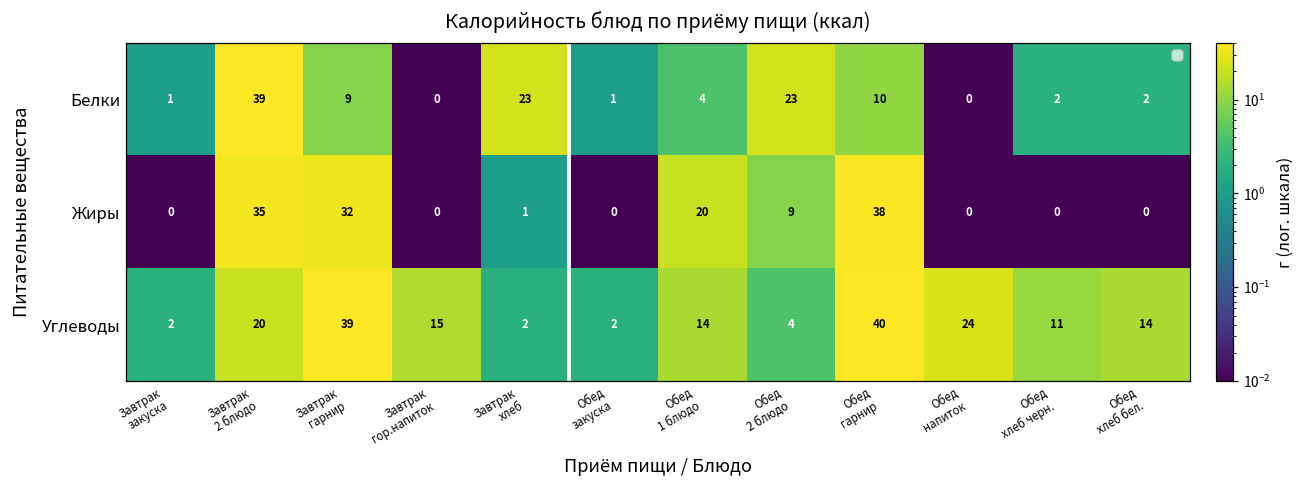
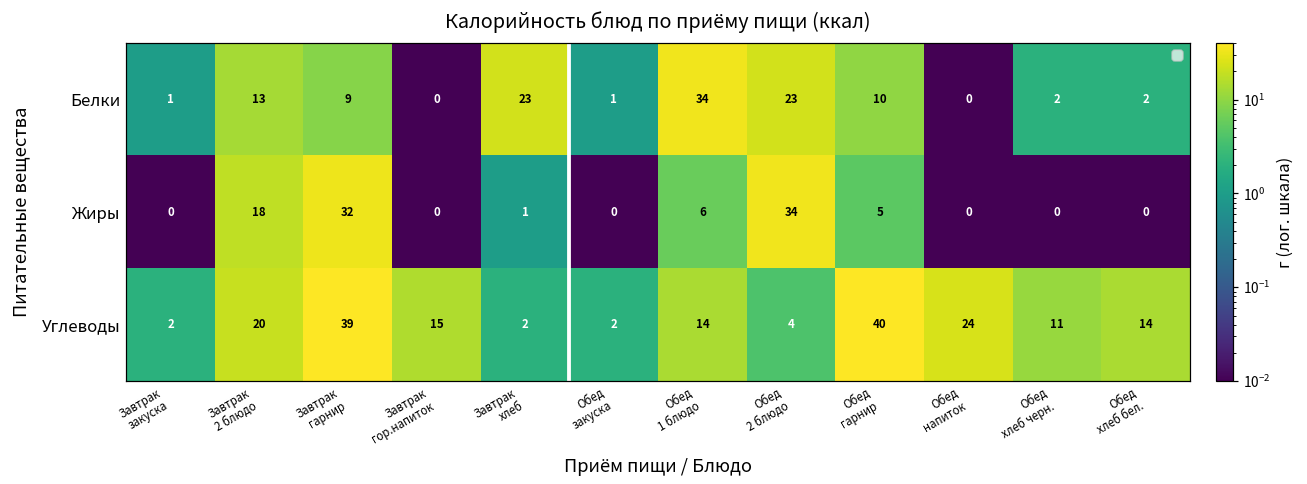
  {
    "Белки": {
      "Завтрак закуска": 1,
-     "Завтрак 2 блюдо": 39,
+     "Завтрак 2 блюдо": 13,
      "Завтрак гарнир": 9,
      "Завтрак гор.напиток": 0,
      "Завтрак хлеб": 23,
      "Обед закуска": 1,
-     "Обед 1 блюдо": 4,
+     "Обед 1 блюдо": 34,
      "Обед 2 блюдо": 23,
      "Обед гарнир": 10,
      "Обед напиток": 0,
      "Обед хлеб черн.": 2,
      "Обед хлеб бел.": 2
    },
    "Жиры": {
      "Завтрак закуска": 0,
-     "Завтрак 2 блюдо": 35,
+     "Завтрак 2 блюдо": 18,
      "Завтрак гарнир": 32,
      "Завтрак гор.напиток": 0,
      "Завтрак хлеб": 1,
      "Обед закуска": 0,
-     "Обед 1 блюдо": 20,
-     "Обед 2 блюдо": 9,
-     "Обед гарнир": 38,
+     "Обед 1 блюдо": 6,
+     "Обед 2 блюдо": 34,
+     "Обед гарнир": 5,
      "Обед напиток": 0,
      "Обед хлеб черн.": 0,
      "Обед хлеб бел.": 0
    },
    "Углеводы": {
      "Завтрак закуска": 2,
      "Завтрак 2 блюдо": 20,
      "Завтрак гарнир": 39,
      "Завтрак гор.напиток": 15,
      "Завтрак хлеб": 2,
      "Обед закуска": 2,
      "Обед 1 блюдо": 14,
      "Обед 2 блюдо": 4,
      "Обед гарнир": 40,
      "Обед напиток": 24,
      "Обед хлеб черн.": 11,
      "Обед хлеб бел.": 14
    }
  }
